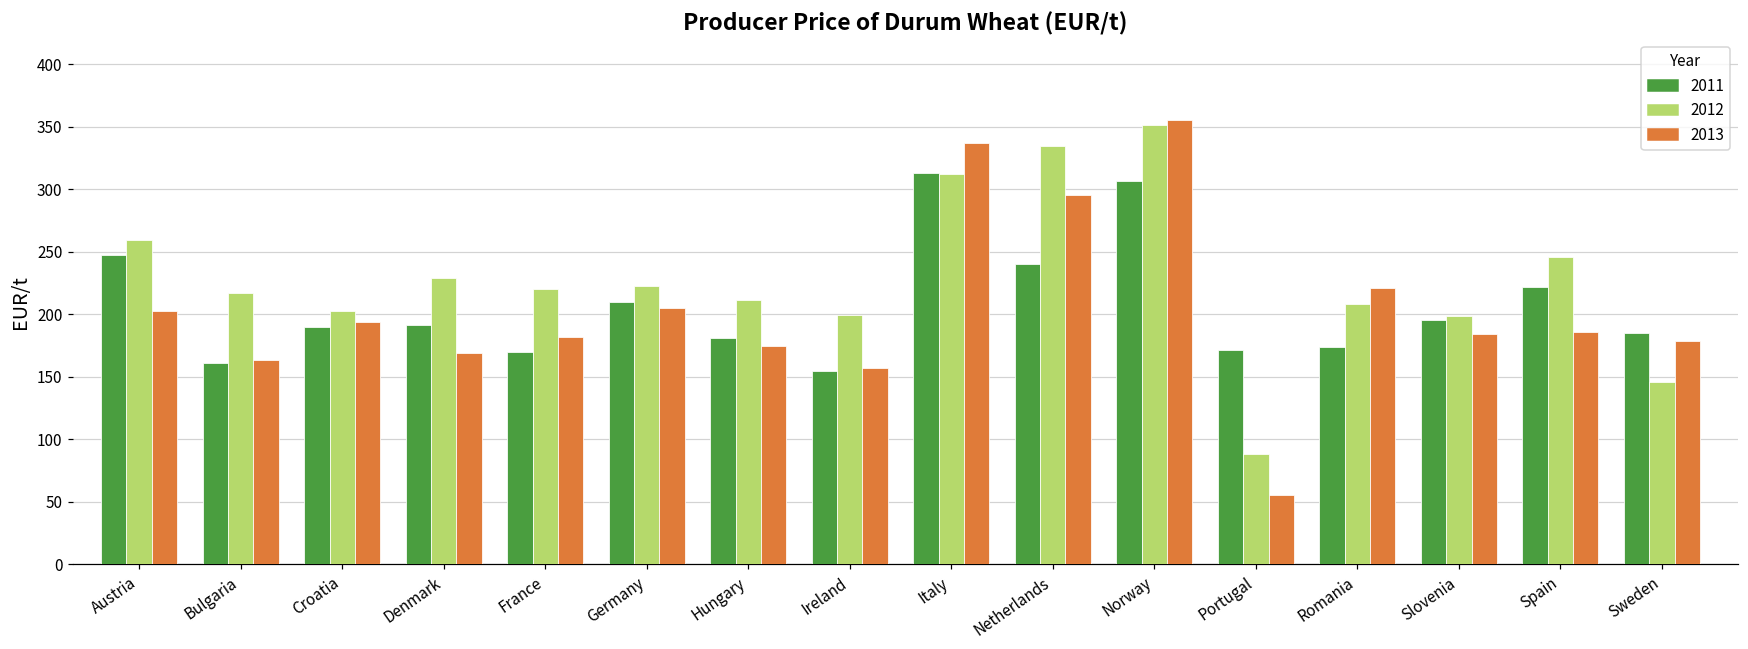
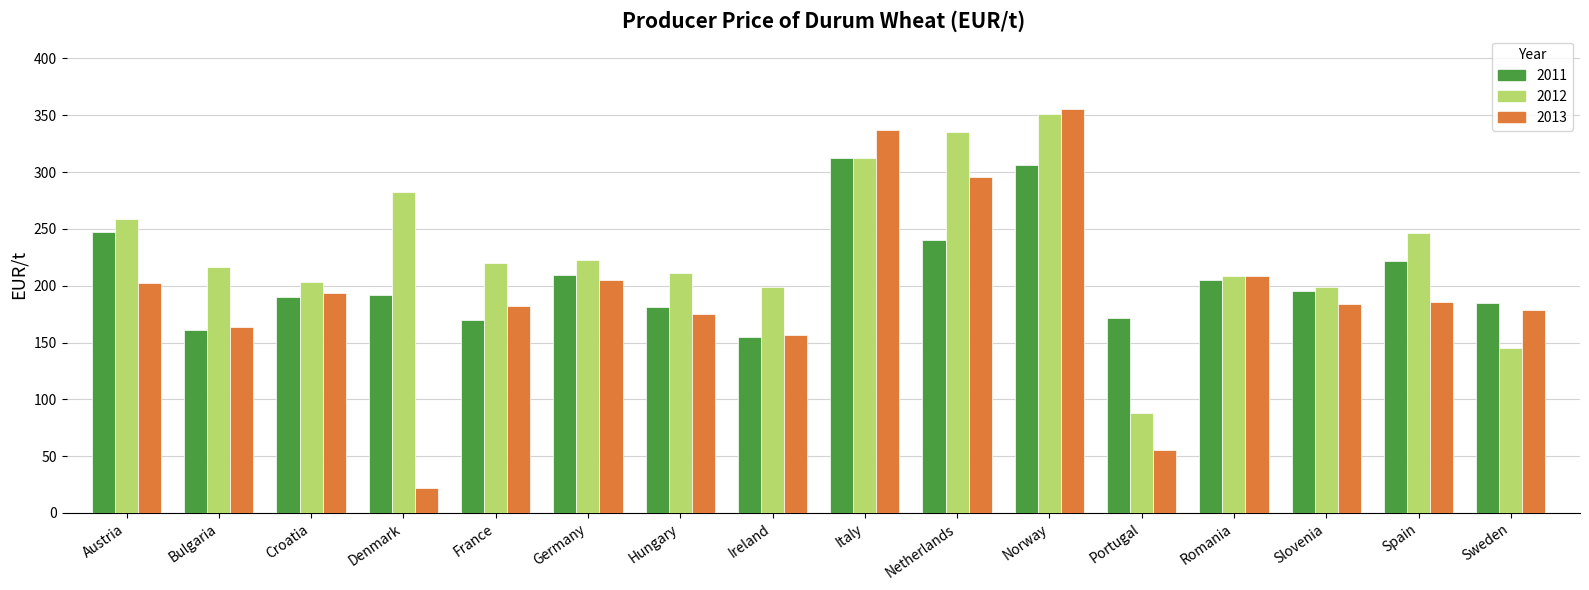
  {
    "2011": {
      "Austria": 247,
      "Bulgaria": 161,
      "Croatia": 190,
      "Denmark": 192,
      "France": 170,
      "Germany": 210,
      "Hungary": 181,
      "Ireland": 155,
      "Italy": 313,
      "Netherlands": 241,
      "Norway": 307,
      "Portugal": 172,
-     "Romania": 174,
+     "Romania": 205,
      "Slovenia": 195,
      "Spain": 222,
      "Sweden": 185
    },
    "2012": {
      "Austria": 259,
      "Bulgaria": 217,
      "Croatia": 203,
-     "Denmark": 229,
+     "Denmark": 283,
      "France": 220,
      "Germany": 223,
      "Hungary": 211,
      "Ireland": 199,
      "Italy": 312,
      "Netherlands": 335,
      "Norway": 351,
      "Portugal": 88,
      "Romania": 209,
      "Slovenia": 199,
      "Spain": 246,
      "Sweden": 146
    },
    "2013": {
      "Austria": 203,
      "Bulgaria": 164,
      "Croatia": 194,
-     "Denmark": 169,
+     "Denmark": 22,
      "France": 182,
      "Germany": 205,
      "Hungary": 175,
      "Ireland": 157,
      "Italy": 337,
      "Netherlands": 296,
      "Norway": 356,
      "Portugal": 56,
-     "Romania": 221,
+     "Romania": 208,
      "Slovenia": 184,
      "Spain": 186,
      "Sweden": 179
    }
  }
